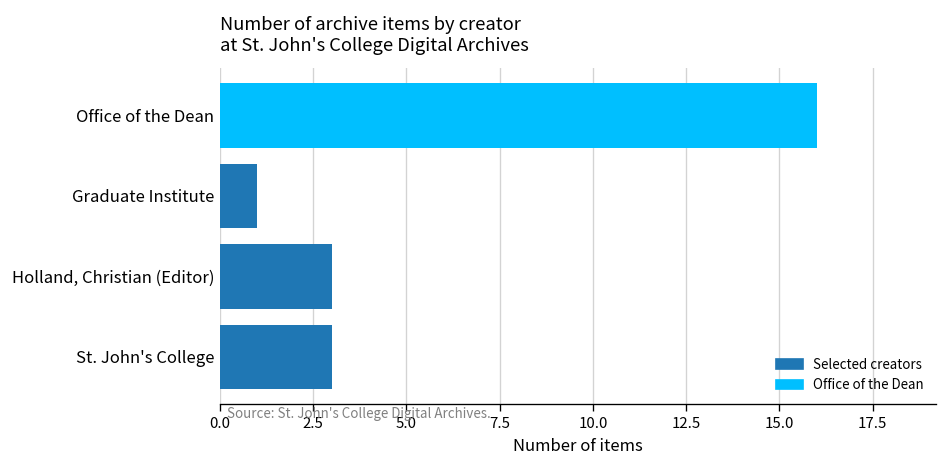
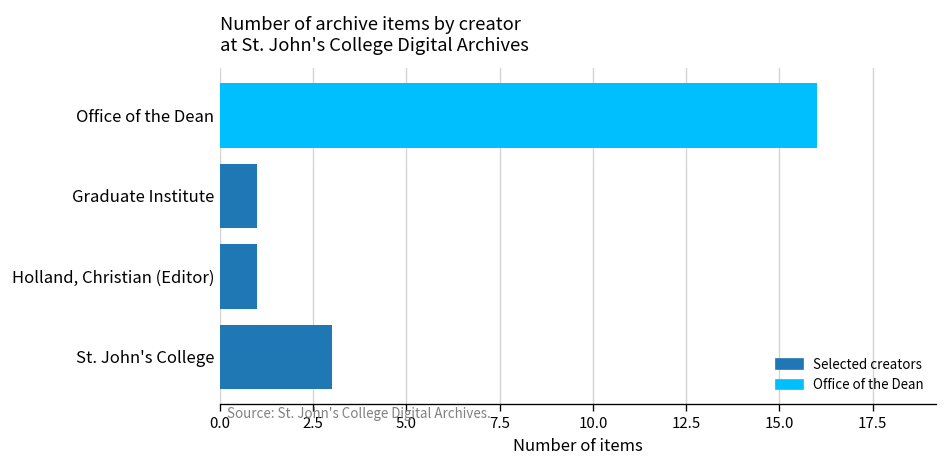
  {
    "Office of the Dean": 16,
    "Graduate Institute": 1,
-   "Holland, Christian (Editor)": 3,
+   "Holland, Christian (Editor)": 1,
    "St. John's College": 3
  }
